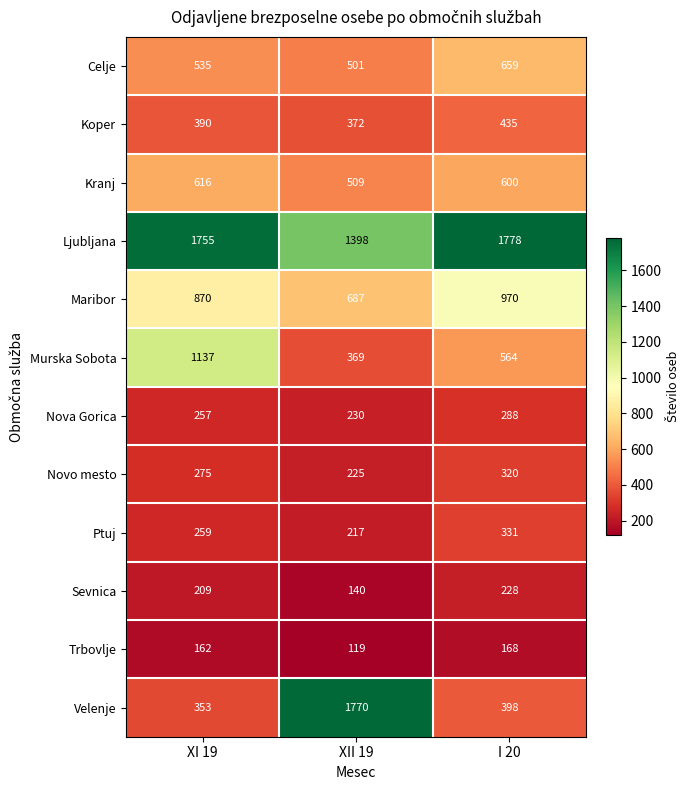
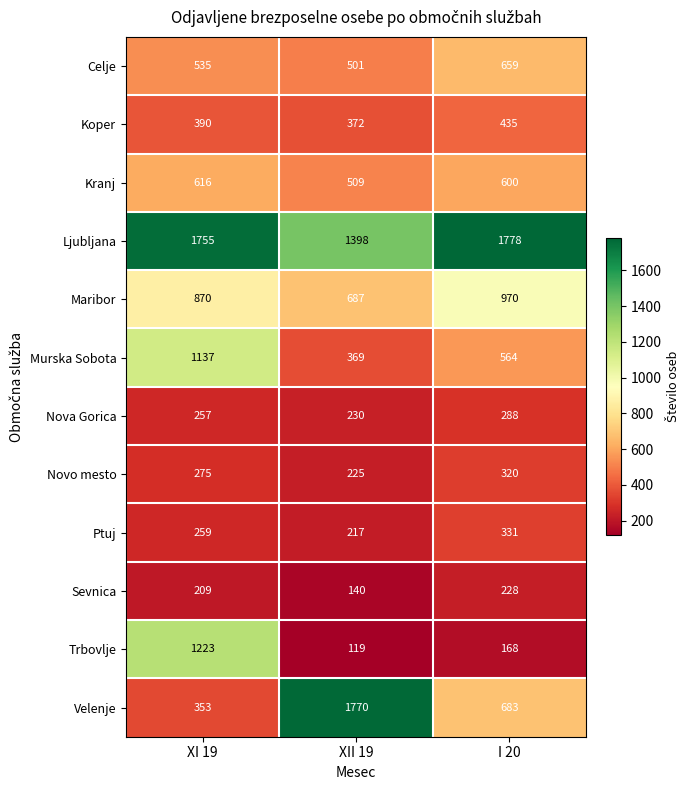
  {
    "Celje": {
      "XI 19": 535,
      "XII 19": 501,
      "I 20": 659
    },
    "Koper": {
      "XI 19": 390,
      "XII 19": 372,
      "I 20": 435
    },
    "Kranj": {
      "XI 19": 616,
      "XII 19": 509,
      "I 20": 600
    },
    "Ljubljana": {
      "XI 19": 1755,
      "XII 19": 1398,
      "I 20": 1778
    },
    "Maribor": {
      "XI 19": 870,
      "XII 19": 687,
      "I 20": 970
    },
    "Murska Sobota": {
      "XI 19": 1137,
      "XII 19": 369,
      "I 20": 564
    },
    "Nova Gorica": {
      "XI 19": 257,
      "XII 19": 230,
      "I 20": 288
    },
    "Novo mesto": {
      "XI 19": 275,
      "XII 19": 225,
      "I 20": 320
    },
    "Ptuj": {
      "XI 19": 259,
      "XII 19": 217,
      "I 20": 331
    },
    "Sevnica": {
      "XI 19": 209,
      "XII 19": 140,
      "I 20": 228
    },
    "Trbovlje": {
-     "XI 19": 162,
+     "XI 19": 1223,
      "XII 19": 119,
      "I 20": 168
    },
    "Velenje": {
      "XI 19": 353,
      "XII 19": 1770,
-     "I 20": 398
+     "I 20": 683
    }
  }
